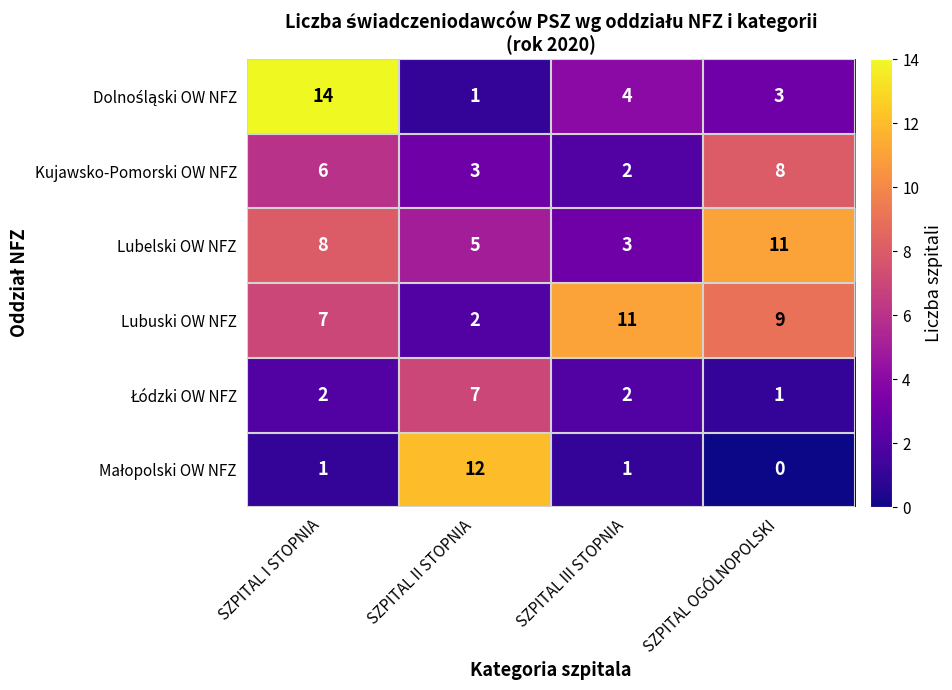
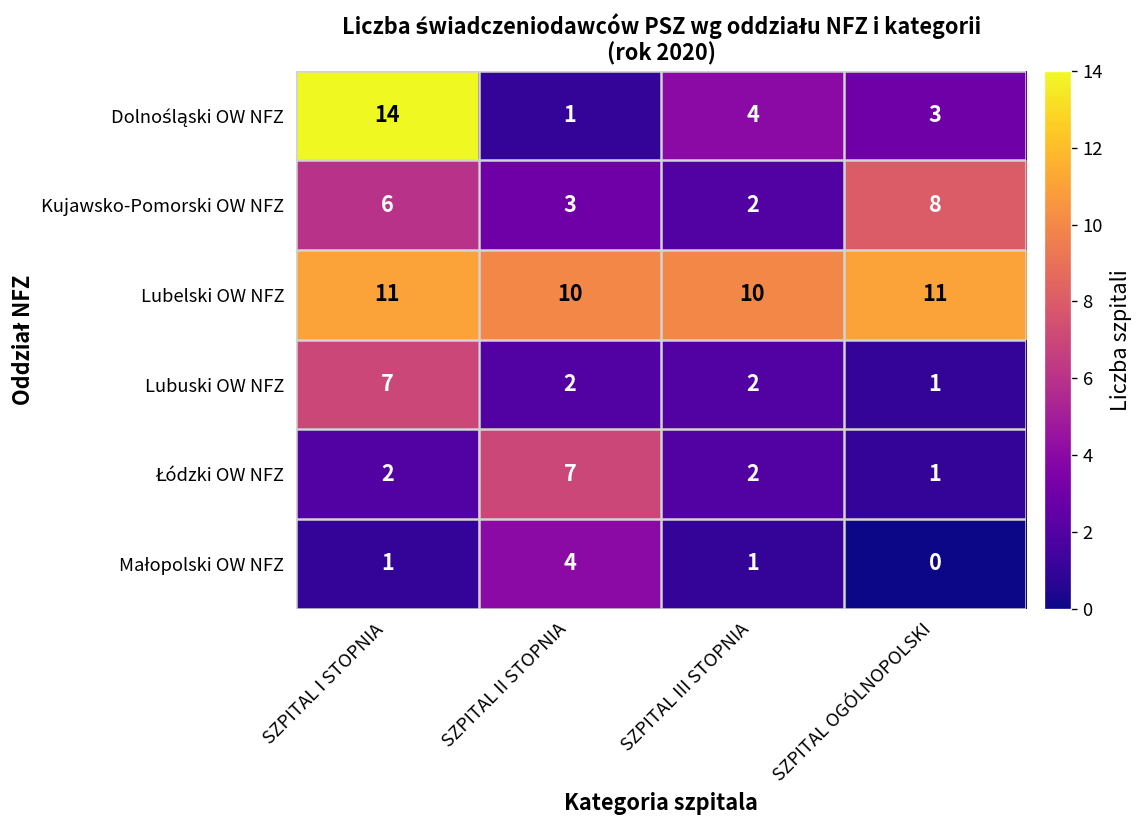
  {
    "Dolnośląski OW NFZ": {
      "SZPITAL I STOPNIA": 14,
      "SZPITAL II STOPNIA": 1,
      "SZPITAL III STOPNIA": 4,
      "SZPITAL OGÓLNOPOLSKI": 3
    },
    "Kujawsko-Pomorski OW NFZ": {
      "SZPITAL I STOPNIA": 6,
      "SZPITAL II STOPNIA": 3,
      "SZPITAL III STOPNIA": 2,
      "SZPITAL OGÓLNOPOLSKI": 8
    },
    "Lubelski OW NFZ": {
-     "SZPITAL I STOPNIA": 8,
-     "SZPITAL II STOPNIA": 5,
-     "SZPITAL III STOPNIA": 3,
+     "SZPITAL I STOPNIA": 11,
+     "SZPITAL II STOPNIA": 10,
+     "SZPITAL III STOPNIA": 10,
      "SZPITAL OGÓLNOPOLSKI": 11
    },
    "Lubuski OW NFZ": {
      "SZPITAL I STOPNIA": 7,
      "SZPITAL II STOPNIA": 2,
-     "SZPITAL III STOPNIA": 11,
-     "SZPITAL OGÓLNOPOLSKI": 9
+     "SZPITAL III STOPNIA": 2,
+     "SZPITAL OGÓLNOPOLSKI": 1
    },
    "Łódzki OW NFZ": {
      "SZPITAL I STOPNIA": 2,
      "SZPITAL II STOPNIA": 7,
      "SZPITAL III STOPNIA": 2,
      "SZPITAL OGÓLNOPOLSKI": 1
    },
    "Małopolski OW NFZ": {
      "SZPITAL I STOPNIA": 1,
-     "SZPITAL II STOPNIA": 12,
+     "SZPITAL II STOPNIA": 4,
      "SZPITAL III STOPNIA": 1,
      "SZPITAL OGÓLNOPOLSKI": 0
    }
  }
